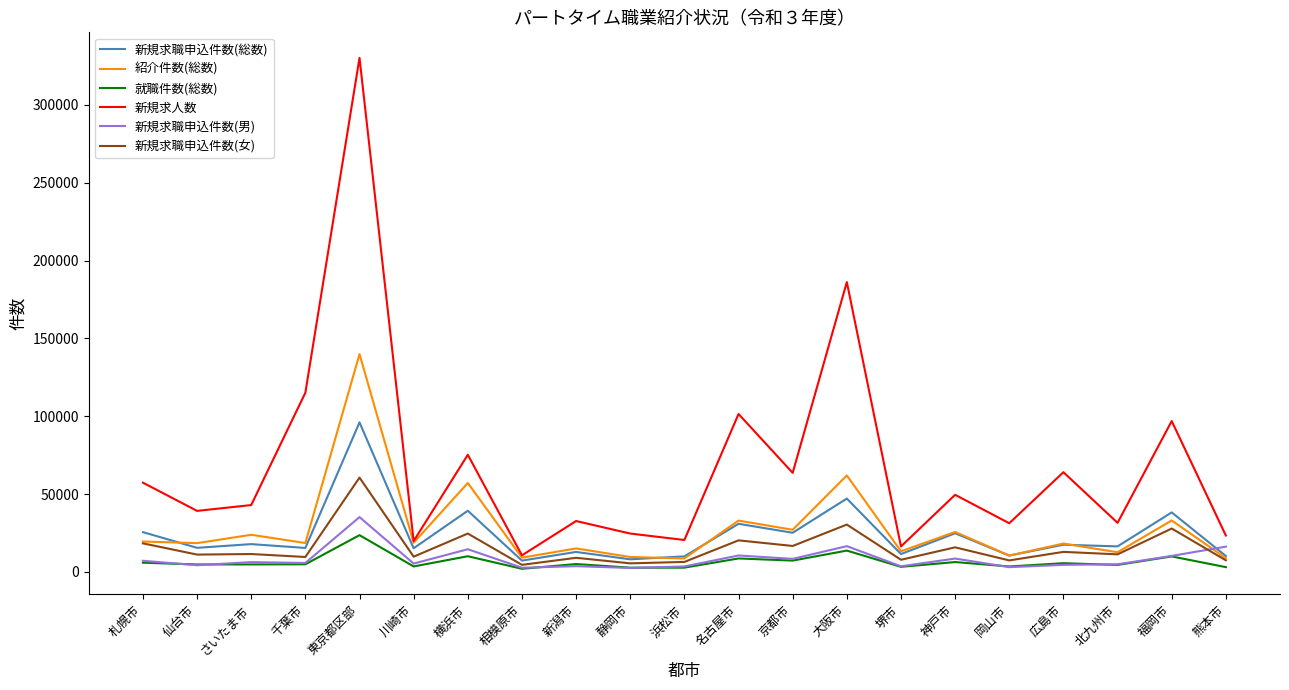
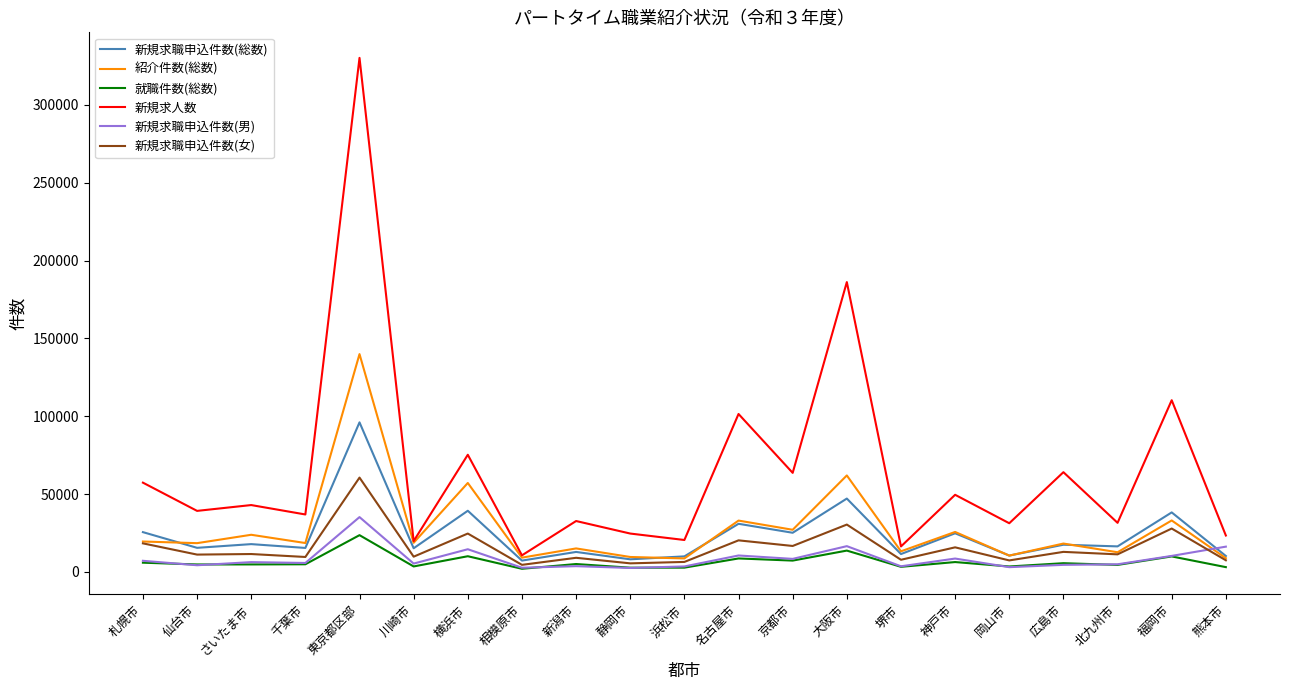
  {
    "新規求職申込件数(総数)": {
      "札幌市": 26000,
      "仙台市": 16000,
      "さいたま市": 18000,
      "千葉市": 15000,
      "東京都区部": 96000,
      "川崎市": 15000,
      "横浜市": 39000,
      "相模原市": 7000,
      "新潟市": 13000,
      "名古屋市": 31000,
      "京都市": 25000,
      "大阪市": 47000,
      "堺市": 12000,
      "北九州市": 16000,
      "福岡市": 38000
    },
    "紹介件数(総数)": {
      "仙台市": 19000,
      "さいたま市": 24000,
      "千葉市": 19000,
      "東京都区部": 140000,
      "横浜市": 57000,
      "新潟市": 15000,
      "名古屋市": 33000,
      "京都市": 27000,
      "大阪市": 62000,
      "堺市": 13000,
      "福岡市": 33000
    },
    "就職件数(総数)": {
      "東京都区部": 24000,
      "川崎市": 4000,
      "横浜市": 10000,
      "名古屋市": 9000,
      "大阪市": 14000,
      "神戸市": 6000,
      "熊本市": 3000
    },
    "新規求人数": {
      "札幌市": 57000,
      "仙台市": 39000,
      "さいたま市": 43000,
-     "千葉市": 115000,
+     "千葉市": 37000,
      "東京都区部": 330000,
      "横浜市": 75000,
      "新潟市": 33000,
      "静岡市": 25000,
      "浜松市": 21000,
      "名古屋市": 101000,
      "京都市": 64000,
      "大阪市": 186000,
      "堺市": 16000,
      "神戸市": 50000,
      "岡山市": 31000,
      "広島市": 64000,
      "北九州市": 32000,
-     "福岡市": 97000,
+     "福岡市": 110000,
      "熊本市": 23000
    },
    "新規求職申込件数(男)": {
      "東京都区部": 35000,
      "川崎市": 5000,
      "横浜市": 15000,
      "名古屋市": 11000,
      "大阪市": 17000,
      "神戸市": 9000,
      "熊本市": 16000
    },
    "新規求職申込件数(女)": {
      "仙台市": 11000,
      "さいたま市": 12000,
      "千葉市": 10000,
      "東京都区部": 61000,
      "川崎市": 10000,
      "横浜市": 25000,
      "相模原市": 5000,
      "新潟市": 9000,
      "静岡市": 6000,
      "浜松市": 6000,
      "名古屋市": 20000,
      "京都市": 17000,
      "大阪市": 30000,
      "堺市": 8000,
      "神戸市": 16000,
      "岡山市": 7000,
      "広島市": 13000,
      "福岡市": 28000
    }
  }
